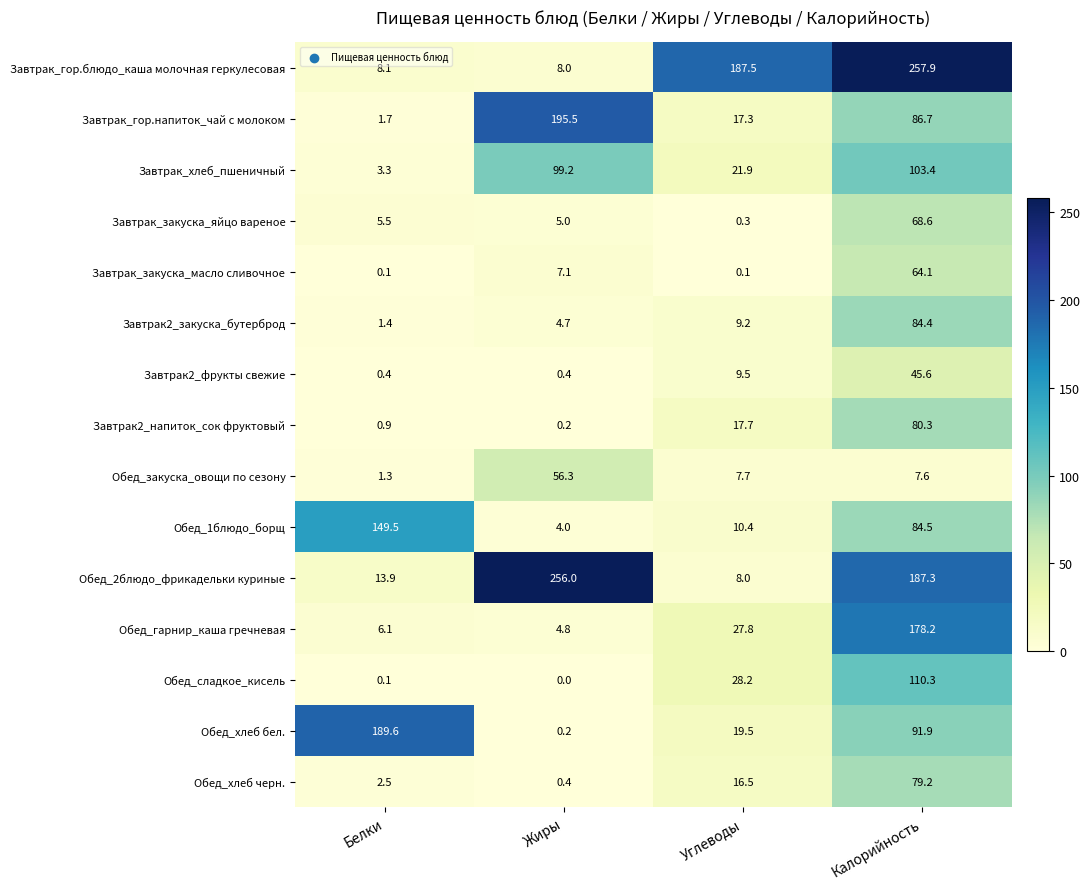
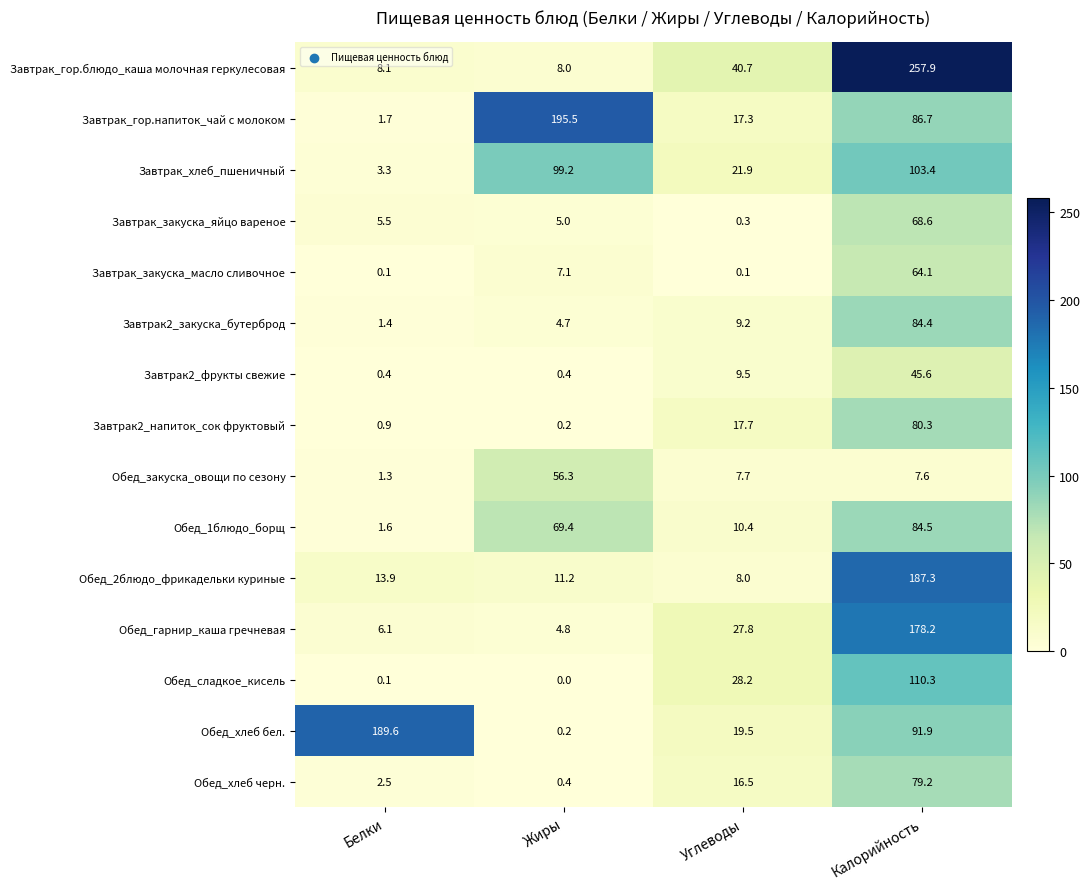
  {
    "Завтрак_гор.блюдо_каша молочная геркулесовая": {
      "Жиры": 8.0,
-     "Углеводы": 187.5,
+     "Углеводы": 40.7,
      "Калорийность": 257.9
    },
    "Завтрак_гор.напиток_чай с молоком": {
      "Белки": 1.7,
      "Жиры": 195.5,
      "Углеводы": 17.3,
      "Калорийность": 86.7
    },
    "Завтрак_хлеб_пшеничный": {
      "Белки": 3.3,
      "Жиры": 99.2,
      "Углеводы": 21.9,
      "Калорийность": 103.4
    },
    "Завтрак_закуска_яйцо вареное": {
      "Белки": 5.5,
      "Жиры": 5.0,
      "Углеводы": 0.3,
      "Калорийность": 68.6
    },
    "Завтрак_закуска_масло сливочное": {
      "Белки": 0.1,
      "Жиры": 7.1,
      "Углеводы": 0.1,
      "Калорийность": 64.1
    },
    "Завтрак2_закуска_бутерброд": {
      "Белки": 1.4,
      "Жиры": 4.7,
      "Углеводы": 9.2,
      "Калорийность": 84.4
    },
    "Завтрак2_фрукты свежие": {
      "Белки": 0.4,
      "Жиры": 0.4,
      "Углеводы": 9.5,
      "Калорийность": 45.6
    },
    "Завтрак2_напиток_сок фруктовый": {
      "Белки": 0.9,
      "Жиры": 0.2,
      "Углеводы": 17.7,
      "Калорийность": 80.3
    },
    "Обед_закуска_овощи по сезону": {
      "Белки": 1.3,
      "Жиры": 56.3,
      "Углеводы": 7.7,
      "Калорийность": 7.6
    },
    "Обед_1блюдо_борщ": {
-     "Белки": 149.5,
-     "Жиры": 4.0,
+     "Белки": 1.6,
+     "Жиры": 69.4,
      "Углеводы": 10.4,
      "Калорийность": 84.5
    },
    "Обед_2блюдо_фрикадельки куриные": {
      "Белки": 13.9,
-     "Жиры": 256.0,
+     "Жиры": 11.2,
      "Углеводы": 8.0,
      "Калорийность": 187.3
    },
    "Обед_гарнир_каша гречневая": {
      "Белки": 6.1,
      "Жиры": 4.8,
      "Углеводы": 27.8,
      "Калорийность": 178.2
    },
    "Обед_сладкое_кисель": {
      "Белки": 0.1,
      "Жиры": 0.0,
      "Углеводы": 28.2,
      "Калорийность": 110.3
    },
    "Обед_хлеб бел.": {
      "Белки": 189.6,
      "Жиры": 0.2,
      "Углеводы": 19.5,
      "Калорийность": 91.9
    },
    "Обед_хлеб черн.": {
      "Белки": 2.5,
      "Жиры": 0.4,
      "Углеводы": 16.5,
      "Калорийность": 79.2
    }
  }
